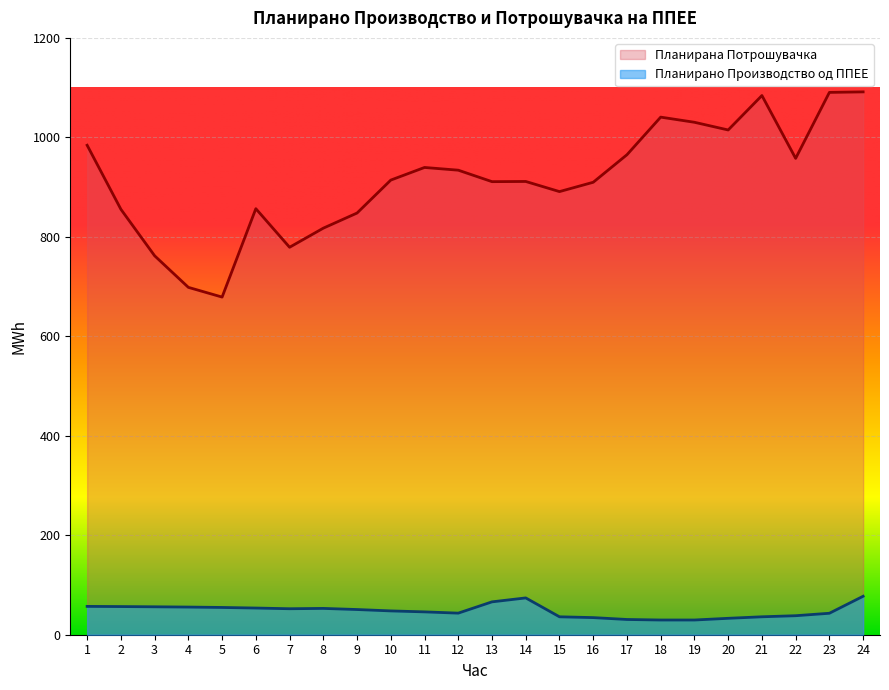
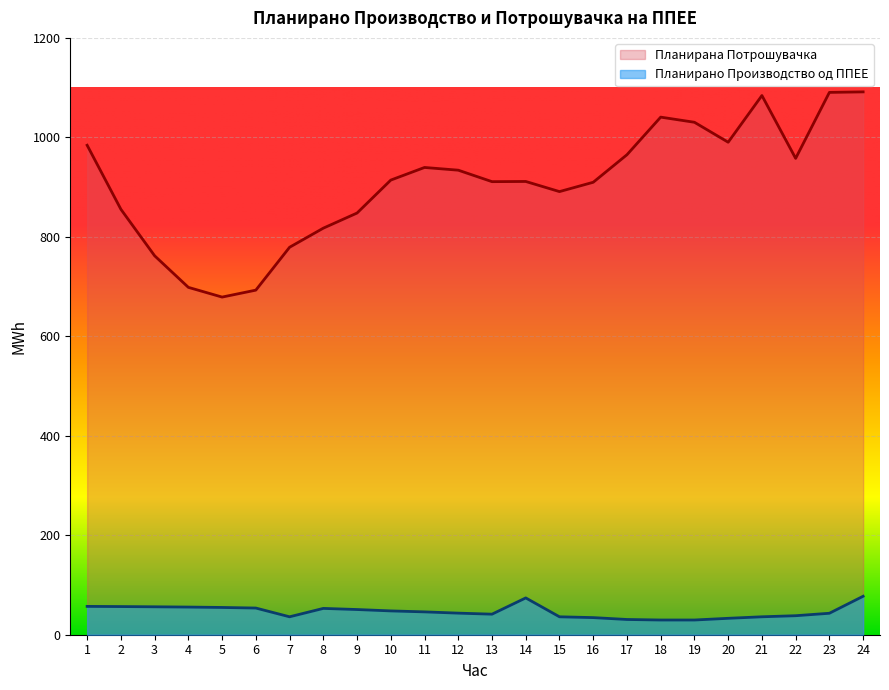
  {
    "Планирана Потрошувачка": {
      "1": 980,
      "2": 860,
      "3": 760,
      "4": 700,
      "5": 680,
-     "6": 860,
+     "6": 690,
      "7": 780,
      "8": 820,
      "9": 850,
      "10": 910,
      "11": 940,
      "12": 930,
      "13": 910,
      "14": 910,
      "15": 890,
      "16": 910,
      "17": 970,
      "18": 1040,
      "19": 1030,
-     "20": 1010,
+     "20": 990,
      "21": 1080,
      "22": 960,
      "23": 1090,
      "24": 1090
    },
    "Планирано Производство од ППЕЕ": {
      "1": 60,
      "2": 60,
      "3": 60,
      "4": 60,
      "5": 50,
      "6": 50,
-     "7": 50,
+     "7": 40,
      "8": 50,
      "9": 50,
      "10": 50,
      "11": 50,
      "12": 40,
-     "13": 70,
+     "13": 40,
      "14": 70,
      "15": 40,
      "16": 30,
      "17": 30,
      "18": 30,
      "19": 30,
      "20": 30,
      "21": 40,
      "22": 40,
      "23": 40,
      "24": 80
    }
  }
